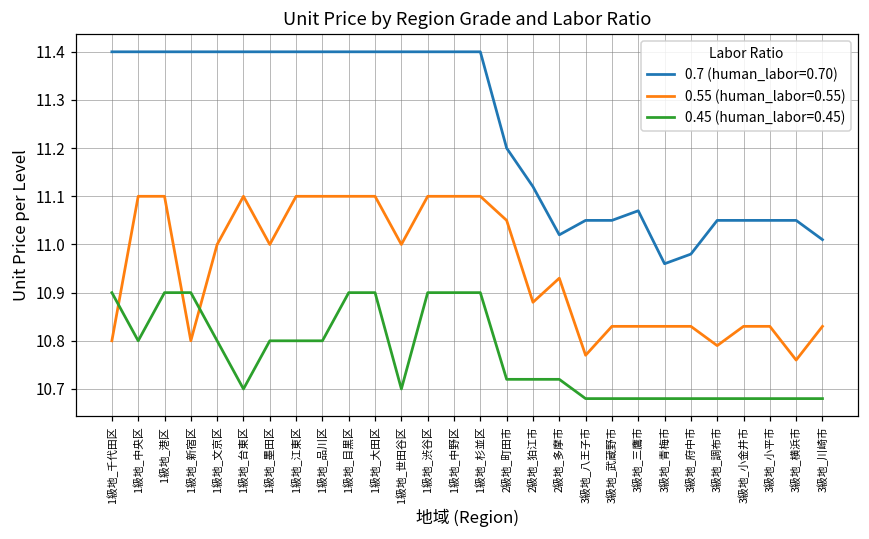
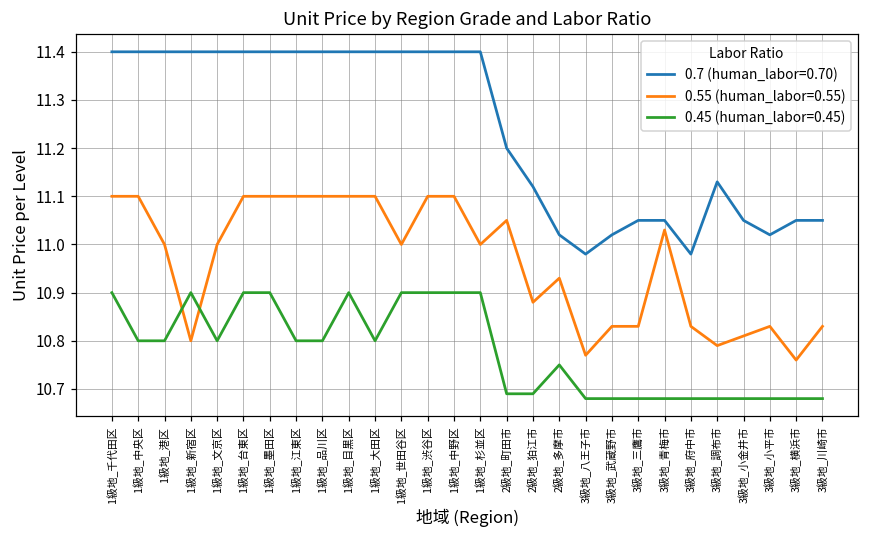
  {
    "0.7 (human_labor=0.70)": {
      "1級地_千代田区": 11.40,
      "1級地_中央区": 11.40,
      "1級地_港区": 11.40,
      "1級地_新宿区": 11.40,
      "1級地_文京区": 11.40,
      "1級地_台東区": 11.40,
      "1級地_墨田区": 11.40,
      "1級地_江東区": 11.40,
      "1級地_品川区": 11.40,
      "1級地_目黒区": 11.40,
      "1級地_大田区": 11.40,
      "1級地_世田谷区": 11.40,
      "1級地_渋谷区": 11.40,
      "1級地_中野区": 11.40,
      "1級地_杉並区": 11.40,
      "2級地_町田市": 11.20,
      "2級地_狛江市": 11.12,
      "2級地_多摩市": 11.02,
-     "3級地_八王子市": 11.05,
-     "3級地_武蔵野市": 11.05,
-     "3級地_三鷹市": 11.07,
-     "3級地_青梅市": 10.96,
+     "3級地_八王子市": 10.98,
+     "3級地_武蔵野市": 11.02,
+     "3級地_三鷹市": 11.05,
+     "3級地_青梅市": 11.05,
      "3級地_府中市": 10.98,
-     "3級地_調布市": 11.05,
+     "3級地_調布市": 11.13,
      "3級地_小金井市": 11.05,
-     "3級地_小平市": 11.05,
+     "3級地_小平市": 11.02,
      "3級地_横浜市": 11.05,
-     "3級地_川崎市": 11.01
+     "3級地_川崎市": 11.05
    },
    "0.55 (human_labor=0.55)": {
-     "1級地_千代田区": 10.8,
+     "1級地_千代田区": 11.1,
      "1級地_中央区": 11.10,
-     "1級地_港区": 11.1,
+     "1級地_港区": 11.0,
      "1級地_新宿区": 10.80,
      "1級地_文京区": 11.00,
      "1級地_台東区": 11.10,
-     "1級地_墨田区": 11.0,
+     "1級地_墨田区": 11.1,
      "1級地_江東区": 11.10,
      "1級地_品川区": 11.10,
      "1級地_目黒区": 11.10,
      "1級地_大田区": 11.10,
      "1級地_世田谷区": 11.00,
      "1級地_渋谷区": 11.10,
      "1級地_中野区": 11.10,
-     "1級地_杉並区": 11.1,
+     "1級地_杉並区": 11.0,
      "2級地_町田市": 11.05,
      "2級地_狛江市": 10.88,
      "2級地_多摩市": 10.93,
      "3級地_八王子市": 10.77,
      "3級地_武蔵野市": 10.83,
      "3級地_三鷹市": 10.83,
-     "3級地_青梅市": 10.83,
+     "3級地_青梅市": 11.03,
      "3級地_府中市": 10.83,
      "3級地_調布市": 10.79,
-     "3級地_小金井市": 10.83,
+     "3級地_小金井市": 10.81,
      "3級地_小平市": 10.83,
      "3級地_横浜市": 10.76,
      "3級地_川崎市": 10.83
    },
    "0.45 (human_labor=0.45)": {
      "1級地_千代田区": 10.90,
      "1級地_中央区": 10.80,
-     "1級地_港区": 10.9,
+     "1級地_港区": 10.8,
      "1級地_新宿区": 10.90,
      "1級地_文京区": 10.80,
-     "1級地_台東区": 10.7,
-     "1級地_墨田区": 10.8,
+     "1級地_台東区": 10.9,
+     "1級地_墨田区": 10.9,
      "1級地_江東区": 10.80,
      "1級地_品川区": 10.80,
      "1級地_目黒区": 10.90,
-     "1級地_大田区": 10.9,
-     "1級地_世田谷区": 10.7,
+     "1級地_大田区": 10.8,
+     "1級地_世田谷区": 10.9,
      "1級地_渋谷区": 10.90,
      "1級地_中野区": 10.90,
      "1級地_杉並区": 10.90,
-     "2級地_町田市": 10.72,
-     "2級地_狛江市": 10.72,
-     "2級地_多摩市": 10.72,
+     "2級地_町田市": 10.69,
+     "2級地_狛江市": 10.69,
+     "2級地_多摩市": 10.75,
      "3級地_八王子市": 10.68,
      "3級地_武蔵野市": 10.68,
      "3級地_三鷹市": 10.68,
      "3級地_青梅市": 10.68,
      "3級地_府中市": 10.68,
      "3級地_調布市": 10.68,
      "3級地_小金井市": 10.68,
      "3級地_小平市": 10.68,
      "3級地_横浜市": 10.68,
      "3級地_川崎市": 10.68
    }
  }
